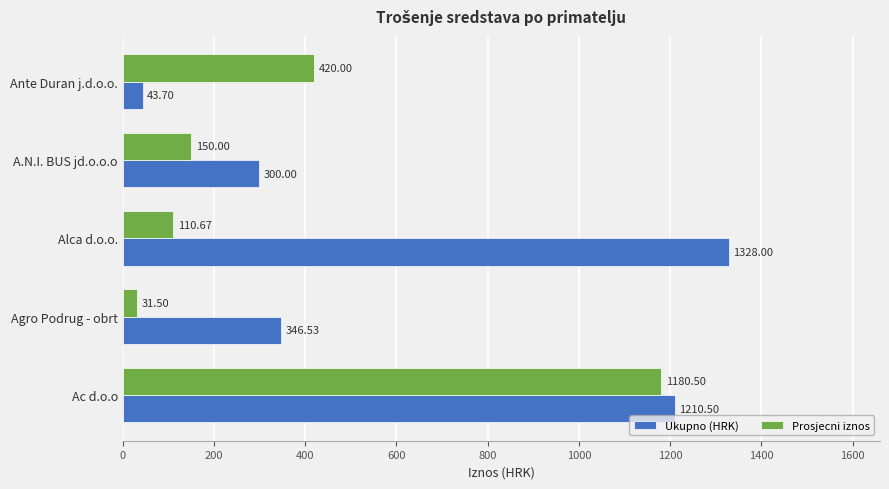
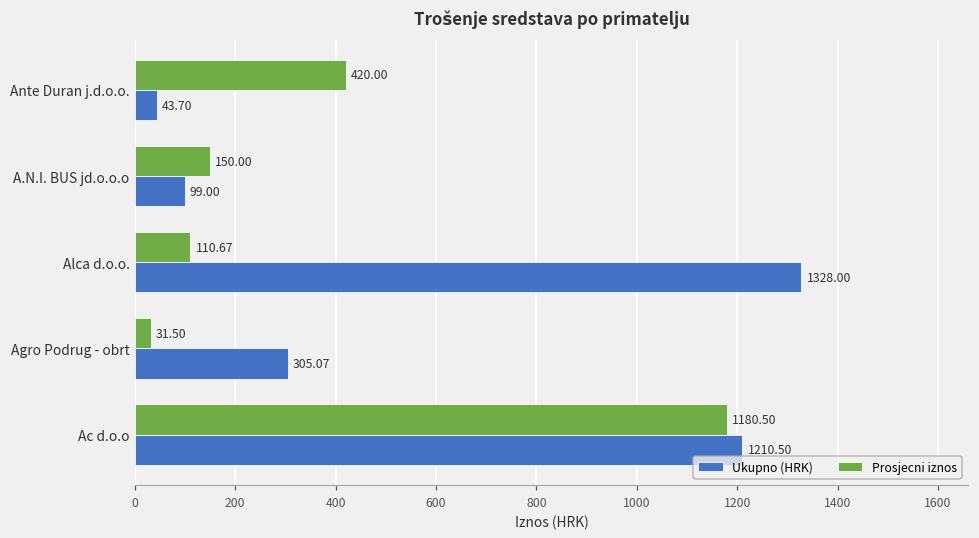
  {
    "Ukupno (HRK)": {
      "Ante Duran j.d.o.o.": 43.70,
-     "A.N.I. BUS jd.o.o.o": 300.00,
+     "A.N.I. BUS jd.o.o.o": 99.00,
      "Alca d.o.o.": 1328.00,
-     "Agro Podrug - obrt": 346.53,
+     "Agro Podrug - obrt": 305.07,
      "Ac d.o.o": 1210.50
    },
    "Prosjecni iznos": {
      "Ante Duran j.d.o.o.": 420.00,
      "A.N.I. BUS jd.o.o.o": 150.00,
      "Alca d.o.o.": 110.67,
      "Agro Podrug - obrt": 31.50,
      "Ac d.o.o": 1180.50
    }
  }
